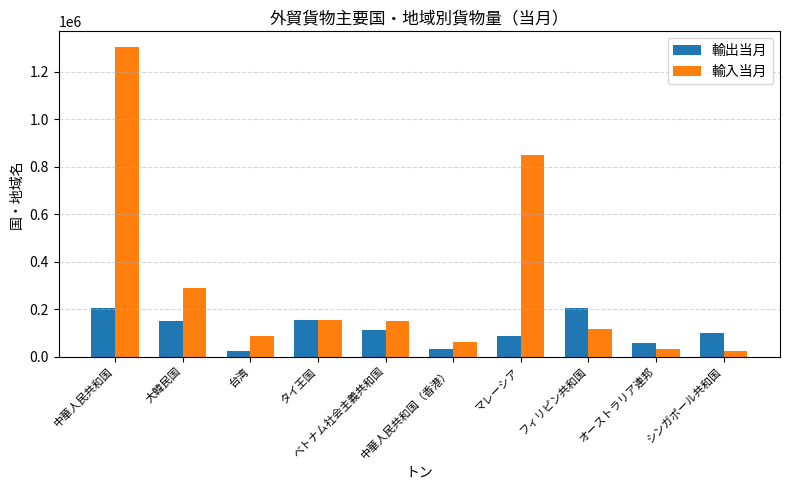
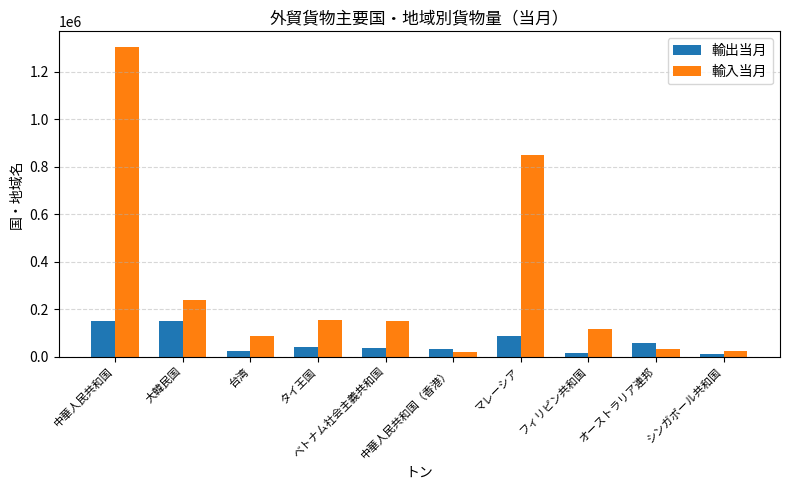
  {
    "輸出当月": {
-     "中華人民共和国": 210000,
+     "中華人民共和国": 150000,
      "大韓民国": 150000,
      "台湾": 30000,
-     "タイ王国": 160000,
-     "ベトナム社会主義共和国": 110000,
+     "タイ王国": 40000,
+     "ベトナム社会主義共和国": 40000,
      "中華人民共和国（香港）": 30000,
      "マレーシア": 90000,
-     "フィリピン共和国": 210000,
+     "フィリピン共和国": 10000,
      "オーストラリア連邦": 60000,
-     "シンガポール共和国": 100000
+     "シンガポール共和国": 10000
    },
    "輸入当月": {
      "中華人民共和国": 1300000,
-     "大韓民国": 290000,
+     "大韓民国": 240000,
      "台湾": 90000,
      "タイ王国": 160000,
      "ベトナム社会主義共和国": 150000,
-     "中華人民共和国（香港）": 60000,
+     "中華人民共和国（香港）": 20000,
      "マレーシア": 850000,
      "フィリピン共和国": 120000,
      "オーストラリア連邦": 30000,
      "シンガポール共和国": 20000
    }
  }
